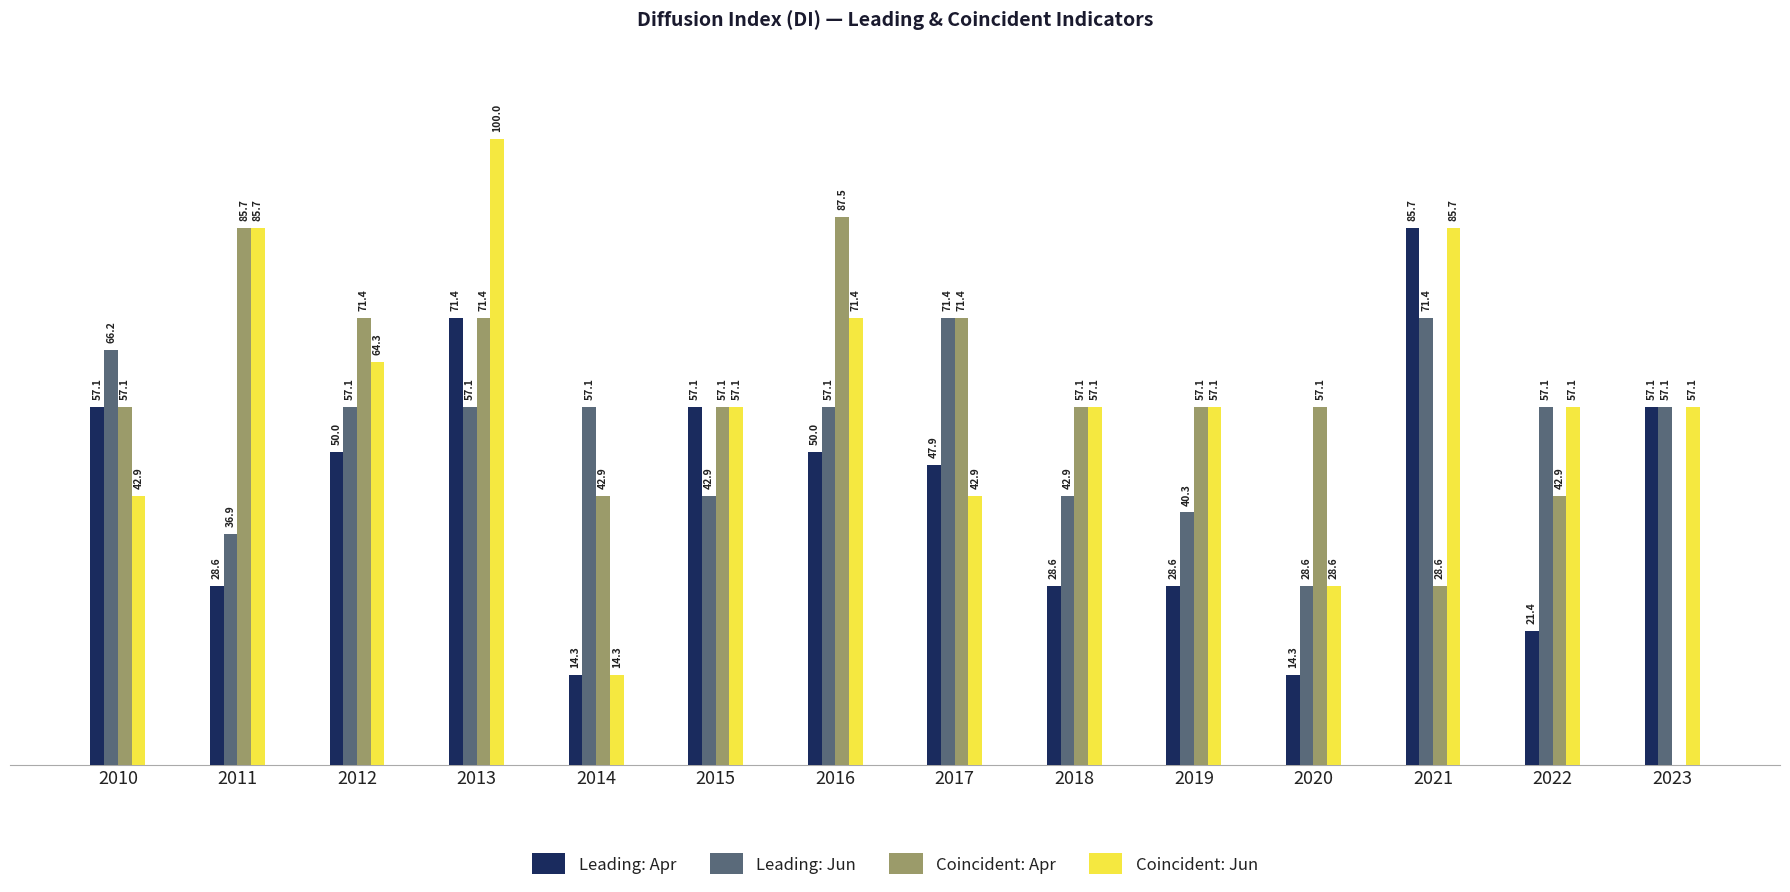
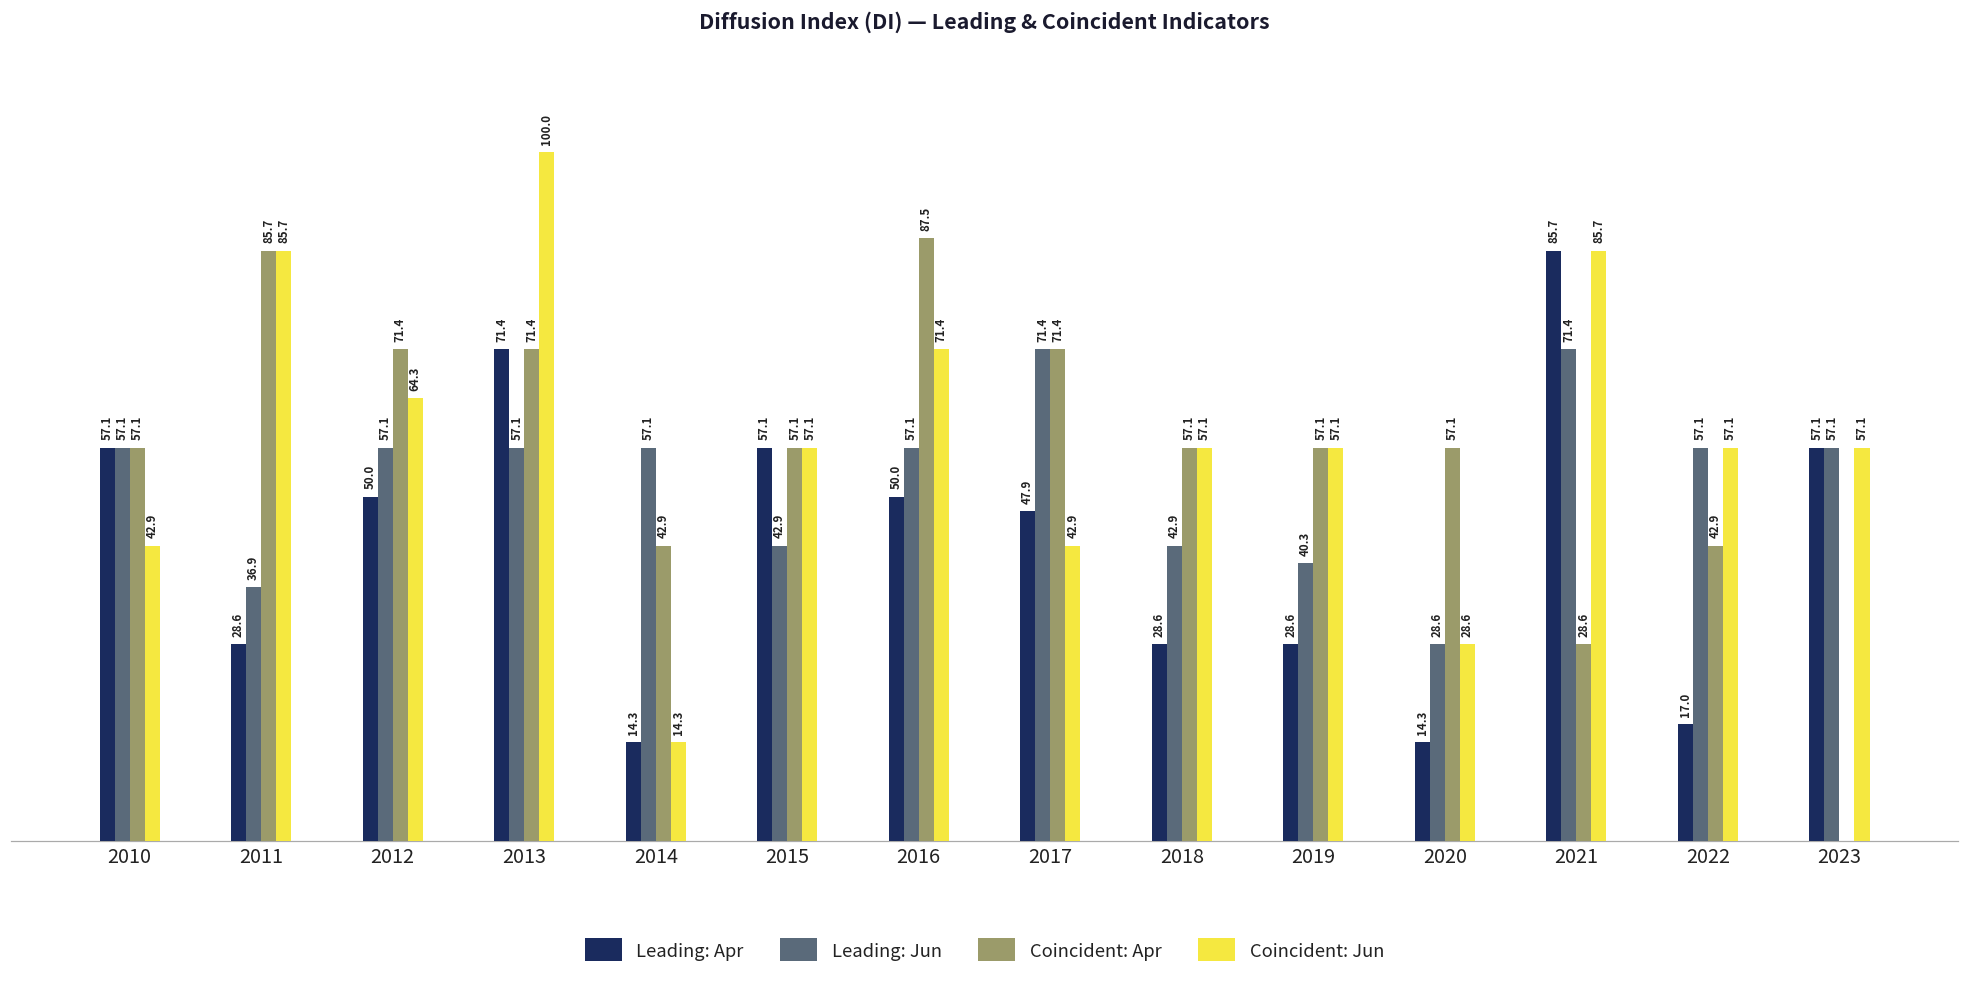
  {
    "Leading: Apr": {
      "2010": 57.1,
      "2011": 28.6,
      "2012": 50.0,
      "2013": 71.4,
      "2014": 14.3,
      "2015": 57.1,
      "2016": 50.0,
      "2017": 47.9,
      "2018": 28.6,
      "2019": 28.6,
      "2020": 14.3,
      "2021": 85.7,
-     "2022": 21.4,
+     "2022": 17.0,
      "2023": 57.1
    },
    "Leading: Jun": {
-     "2010": 66.2,
+     "2010": 57.1,
      "2011": 36.9,
      "2012": 57.1,
      "2013": 57.1,
      "2014": 57.1,
      "2015": 42.9,
      "2016": 57.1,
      "2017": 71.4,
      "2018": 42.9,
      "2019": 40.3,
      "2020": 28.6,
      "2021": 71.4,
      "2022": 57.1,
      "2023": 57.1
    },
    "Coincident: Apr": {
      "2010": 57.1,
      "2011": 85.7,
      "2012": 71.4,
      "2013": 71.4,
      "2014": 42.9,
      "2015": 57.1,
      "2016": 87.5,
      "2017": 71.4,
      "2018": 57.1,
      "2019": 57.1,
      "2020": 57.1,
      "2021": 28.6,
      "2022": 42.9
    },
    "Coincident: Jun": {
      "2010": 42.9,
      "2011": 85.7,
      "2012": 64.3,
      "2013": 100.0,
      "2014": 14.3,
      "2015": 57.1,
      "2016": 71.4,
      "2017": 42.9,
      "2018": 57.1,
      "2019": 57.1,
      "2020": 28.6,
      "2021": 85.7,
      "2022": 57.1,
      "2023": 57.1
    }
  }
